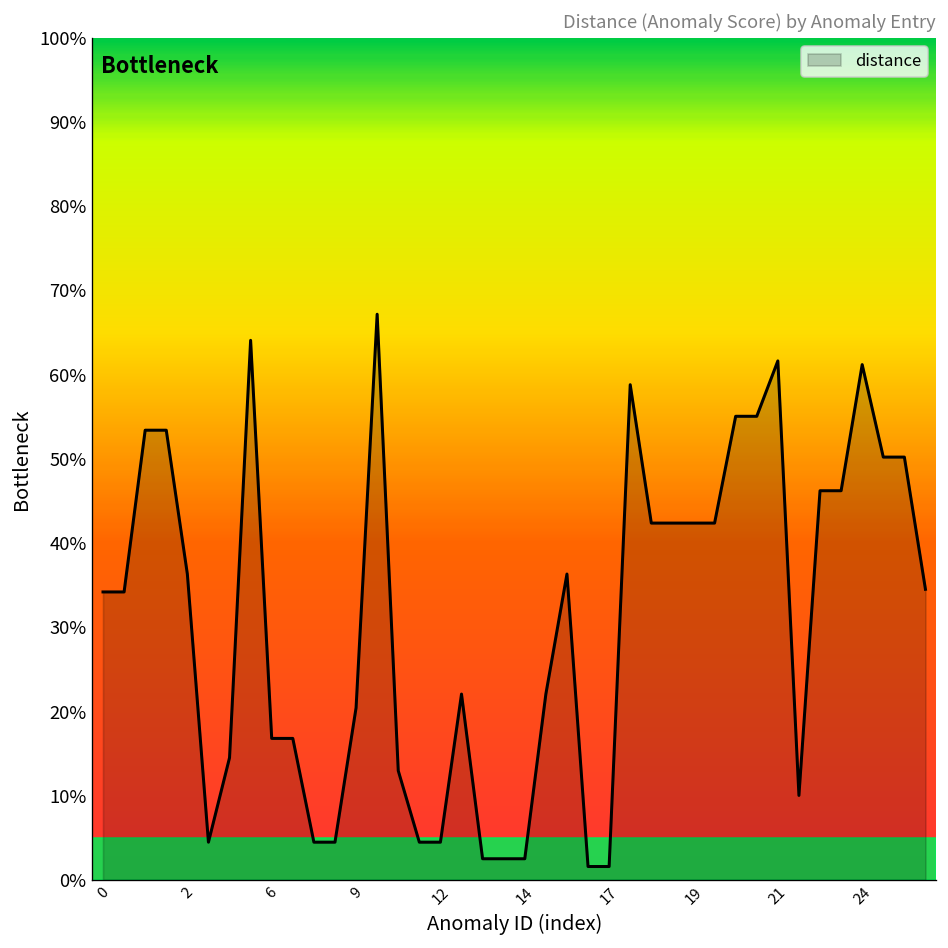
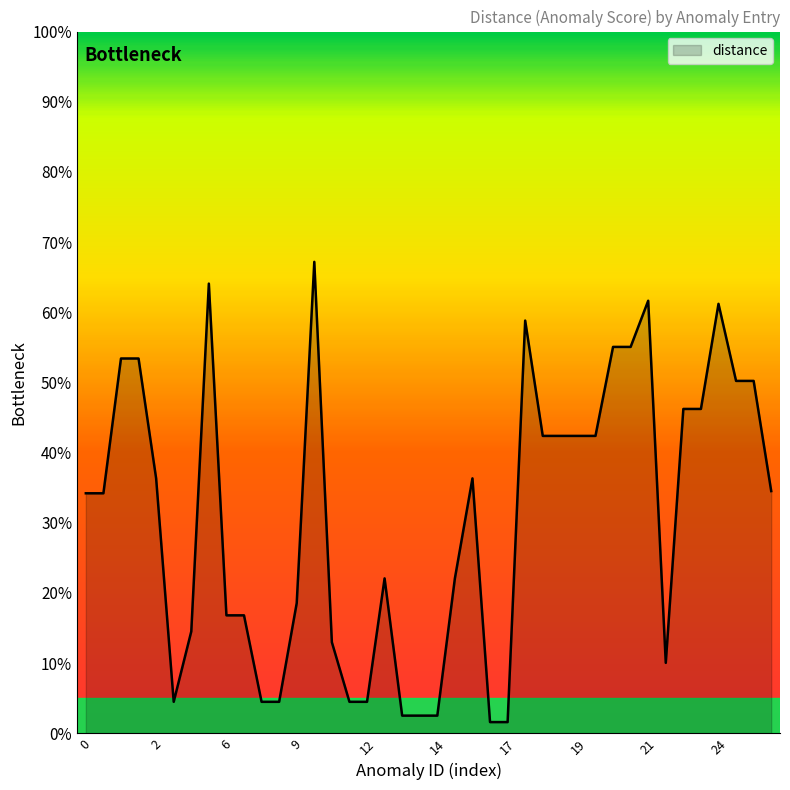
  {
    "2": "36%",
-   "9": "20%",
+   "9": "19%",
    "21": "62%",
    "24": "61%"
  }
